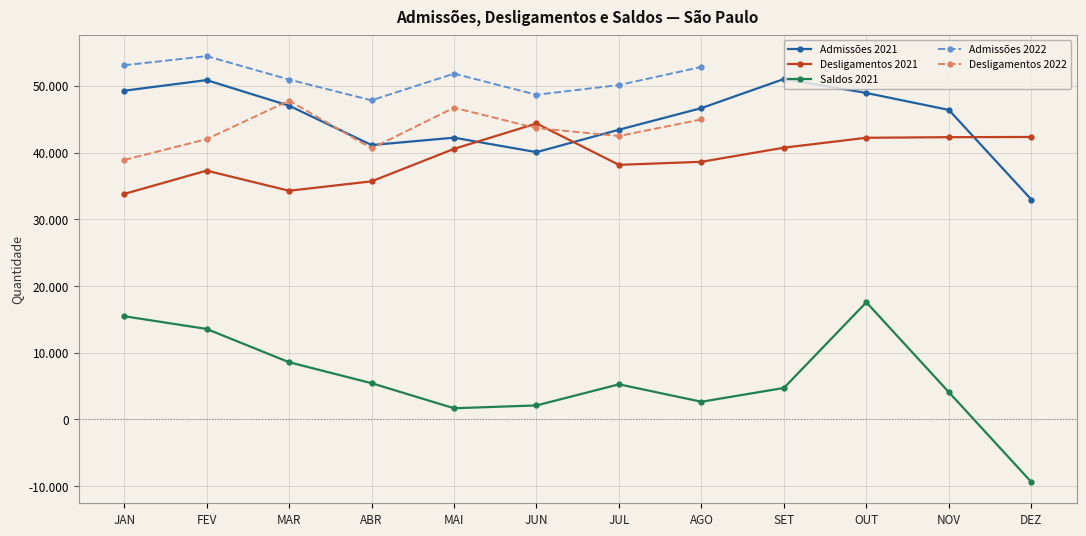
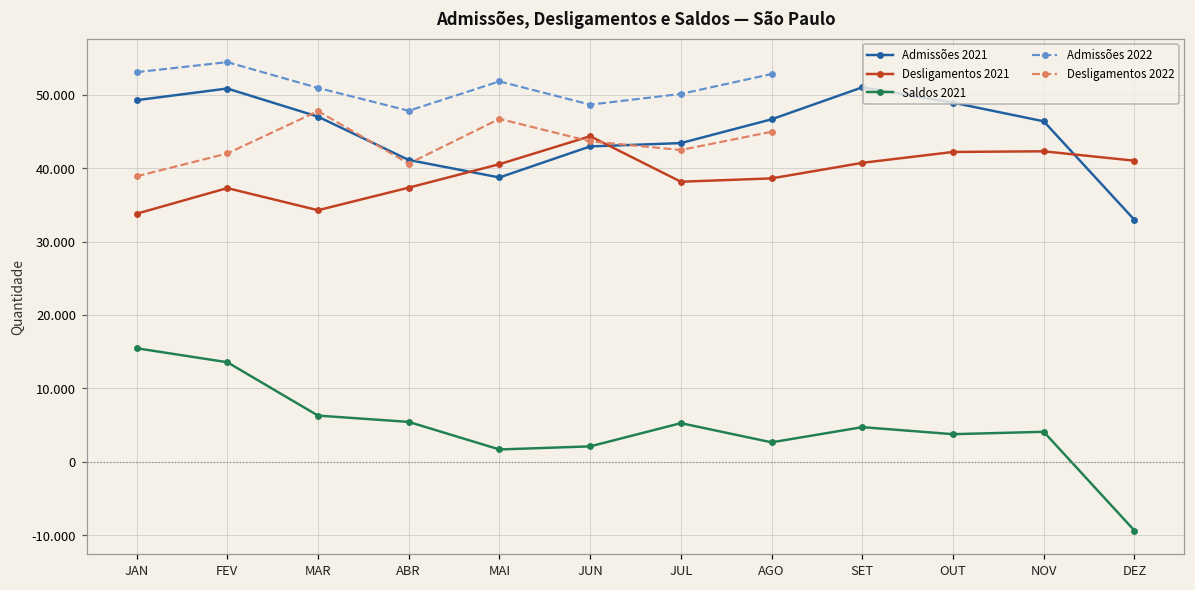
  {
    "Admissões 2021": {
      "JAN": 49,
      "FEV": 51,
      "MAR": 47,
      "ABR": 41,
-     "MAI": 42,
-     "JUN": 40,
+     "MAI": 39,
+     "JUN": 43,
      "JUL": 43,
      "AGO": 47,
      "SET": 51,
      "OUT": 49,
      "NOV": 46,
      "DEZ": 33
    },
    "Desligamentos 2021": {
      "JAN": 34,
      "FEV": 37,
      "MAR": 34,
-     "ABR": 36,
+     "ABR": 37,
      "MAI": 41,
      "JUN": 44,
      "JUL": 38,
      "AGO": 39,
      "SET": 41,
      "OUT": 42,
      "NOV": 42,
-     "DEZ": 42
+     "DEZ": 41
    },
    "Saldos 2021": {
      "JAN": 15,
      "FEV": 14,
-     "MAR": 9,
+     "MAR": 6,
      "ABR": 5,
      "MAI": 2,
      "JUN": 2,
      "JUL": 5,
      "AGO": 3,
      "SET": 5,
-     "OUT": 18,
+     "OUT": 4,
      "NOV": 4,
      "DEZ": -9
    },
    "Admissões 2022": {
      "JAN": 53,
      "FEV": 54,
      "MAR": 51,
      "ABR": 48,
      "MAI": 52,
      "JUN": 49,
      "JUL": 50,
      "AGO": 53
    },
    "Desligamentos 2022": {
      "JAN": 39,
      "FEV": 42,
      "MAR": 48,
      "ABR": 41,
      "MAI": 47,
      "JUN": 44,
      "JUL": 42,
      "AGO": 45
    }
  }
